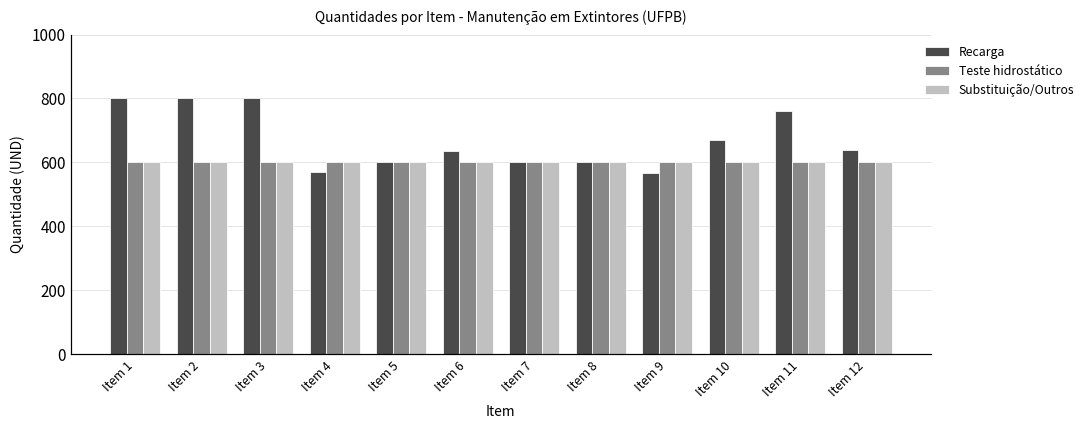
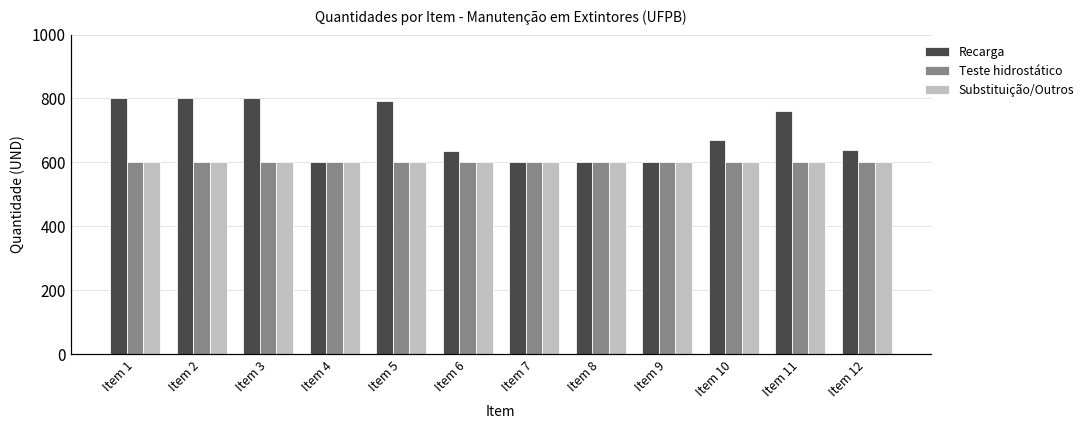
  {
    "Recarga": {
      "Item 1": 800,
      "Item 2": 800,
      "Item 3": 800,
-     "Item 4": 570,
-     "Item 5": 600,
+     "Item 4": 600,
+     "Item 5": 790,
      "Item 6": 640,
      "Item 7": 600,
      "Item 8": 600,
-     "Item 9": 570,
+     "Item 9": 600,
      "Item 10": 670,
      "Item 11": 760,
      "Item 12": 640
    },
    "Teste hidrostático": {
      "Item 1": 600,
      "Item 2": 600,
      "Item 3": 600,
      "Item 4": 600,
      "Item 5": 600,
      "Item 6": 600,
      "Item 7": 600,
      "Item 8": 600,
      "Item 9": 600,
      "Item 10": 600,
      "Item 11": 600,
      "Item 12": 600
    },
    "Substituição/Outros": {
      "Item 1": 600,
      "Item 2": 600,
      "Item 3": 600,
      "Item 4": 600,
      "Item 5": 600,
      "Item 6": 600,
      "Item 7": 600,
      "Item 8": 600,
      "Item 9": 600,
      "Item 10": 600,
      "Item 11": 600,
      "Item 12": 600
    }
  }
